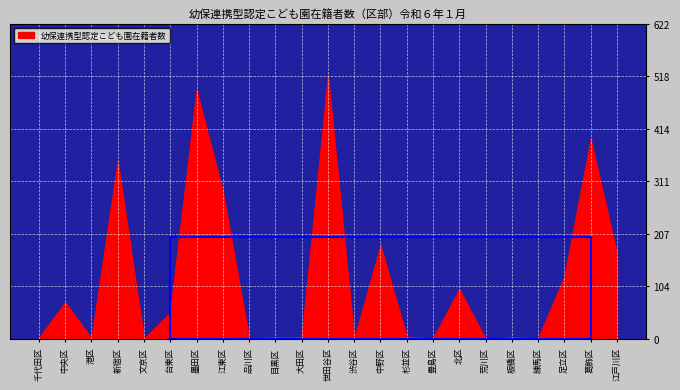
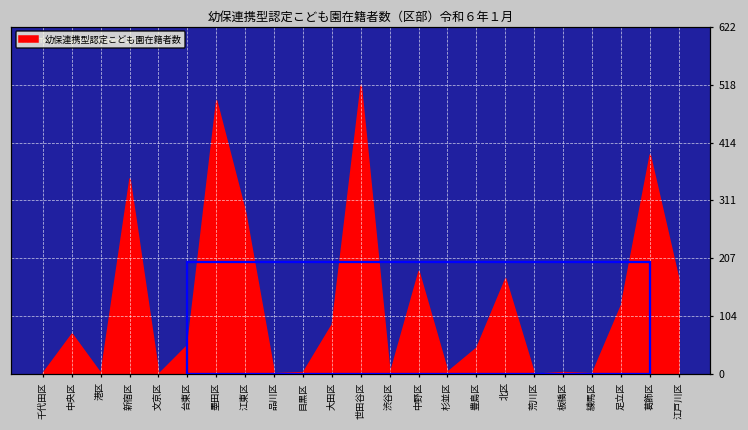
  {
    "中央区": 70,
    "新宿区": 350,
    "文京区": 0,
    "台東区": 50,
    "墨田区": 490,
    "江東区": 290,
-   "大田区": 0,
+   "大田区": 90,
    "世田谷区": 520,
    "渋谷区": 0,
    "中野区": 180,
-   "豊島区": 0,
-   "北区": 100,
+   "豊島区": 50,
+   "北区": 170,
    "荒川区": 0,
    "足立区": 120,
    "葛飾区": 390,
    "江戸川区": 170
  }
